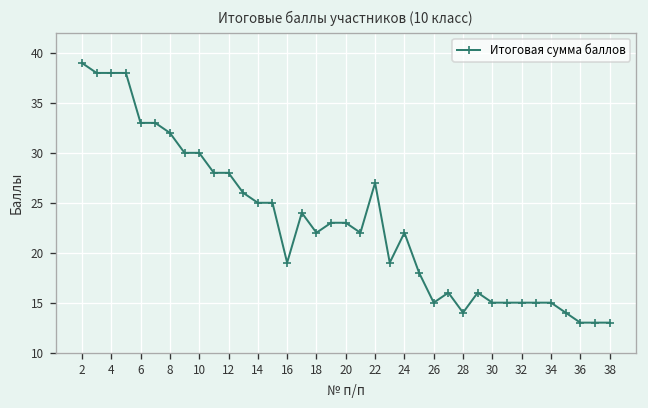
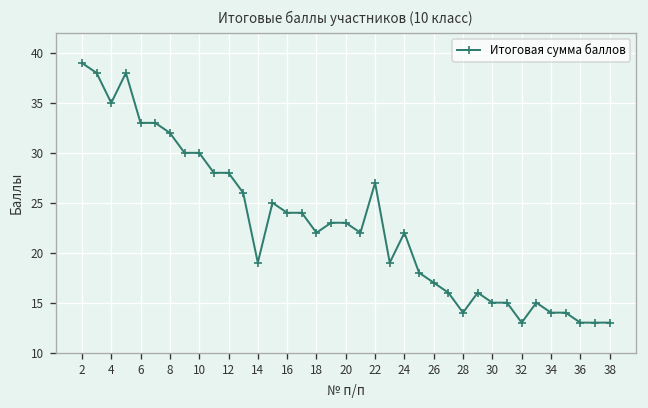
  {
    "2": 39,
-   "4": 38,
+   "4": 35,
    "6": 33,
    "8": 32,
    "10": 30,
    "12": 28,
-   "14": 25,
-   "16": 19,
+   "14": 19,
+   "16": 24,
    "18": 22,
    "20": 23,
    "22": 27,
    "24": 22,
-   "26": 15,
+   "26": 17,
    "28": 14,
    "30": 15,
-   "32": 15,
-   "34": 15,
+   "32": 13,
+   "34": 14,
    "36": 13,
    "38": 13
  }
